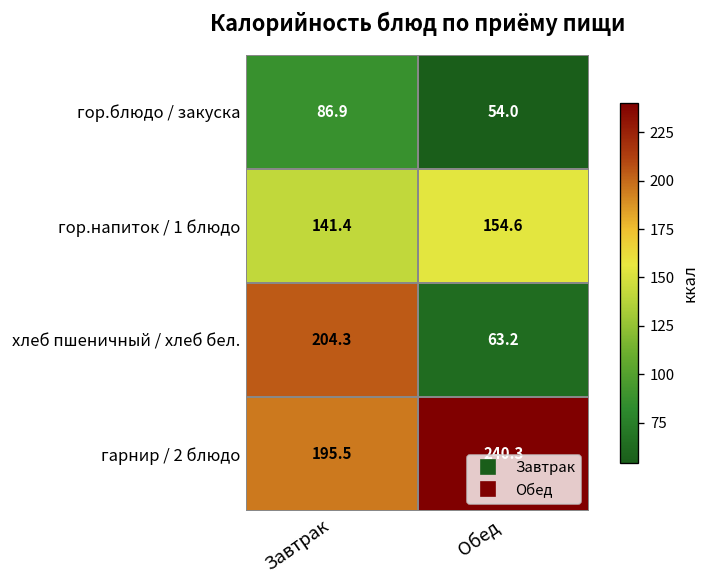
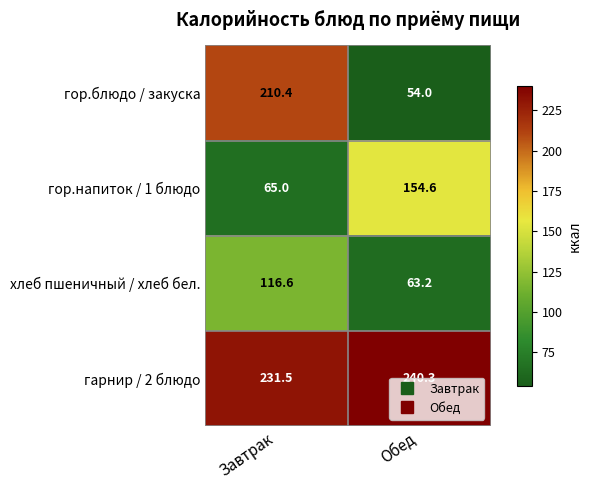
  {
    "гор.блюдо / закуска": {
-     "Завтрак": 86.9,
+     "Завтрак": 210.4,
      "Обед": 54.0
    },
    "гор.напиток / 1 блюдо": {
-     "Завтрак": 141.4,
+     "Завтрак": 65.0,
      "Обед": 154.6
    },
    "хлеб пшеничный / хлеб бел.": {
-     "Завтрак": 204.3,
+     "Завтрак": 116.6,
      "Обед": 63.2
    },
    "гарнир / 2 блюдо": {
-     "Завтрак": 195.5
+     "Завтрак": 231.5
    }
  }
